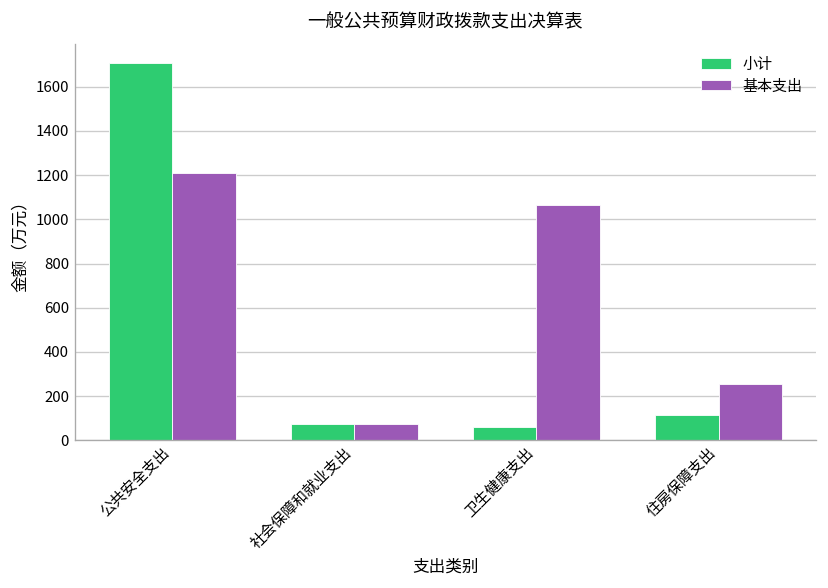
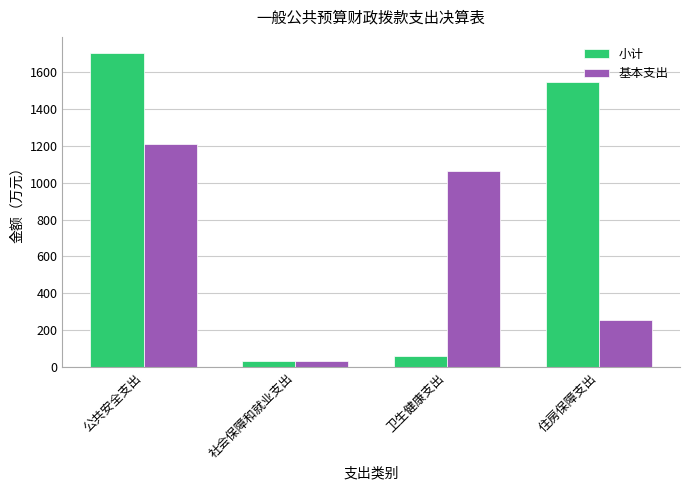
  {
    "小计": {
      "公共安全支出": 1710,
-     "社会保障和就业支出": 70,
+     "社会保障和就业支出": 30,
      "卫生健康支出": 60,
-     "住房保障支出": 110
+     "住房保障支出": 1550
    },
    "基本支出": {
      "公共安全支出": 1210,
-     "社会保障和就业支出": 70,
+     "社会保障和就业支出": 30,
      "卫生健康支出": 1060,
      "住房保障支出": 250
    }
  }
